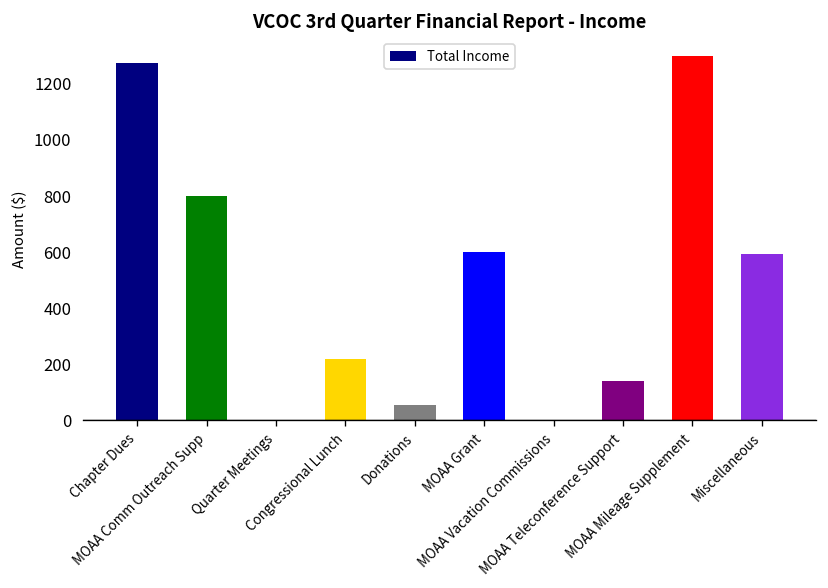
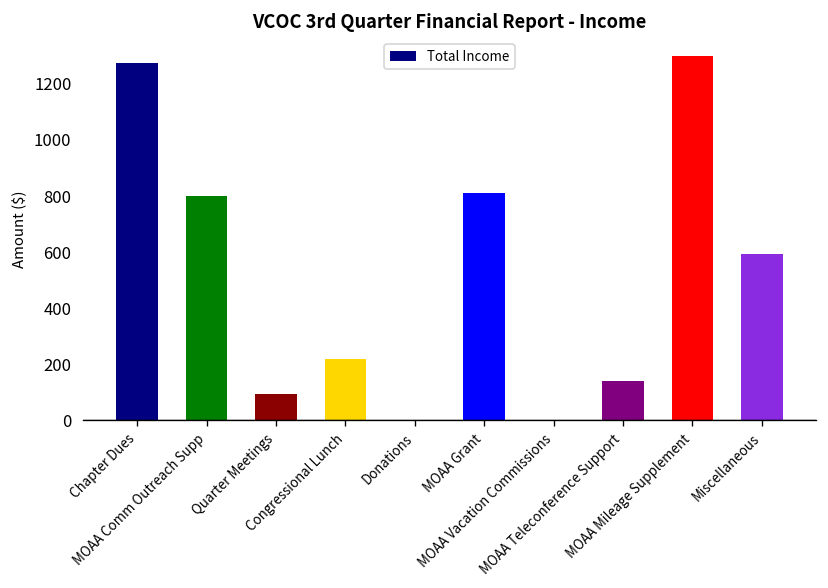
  {
    "Chapter Dues": 1280,
    "MOAA Comm Outreach Supp": 800,
-   "Quarter Meetings": 0,
+   "Quarter Meetings": 90,
    "Congressional Lunch": 220,
-   "Donations": 50,
-   "MOAA Grant": 600,
+   "Donations": 0,
+   "MOAA Grant": 810,
    "MOAA Vacation Commissions": 0,
    "MOAA Teleconference Support": 140,
    "MOAA Mileage Supplement": 1300,
    "Miscellaneous": 590
  }
